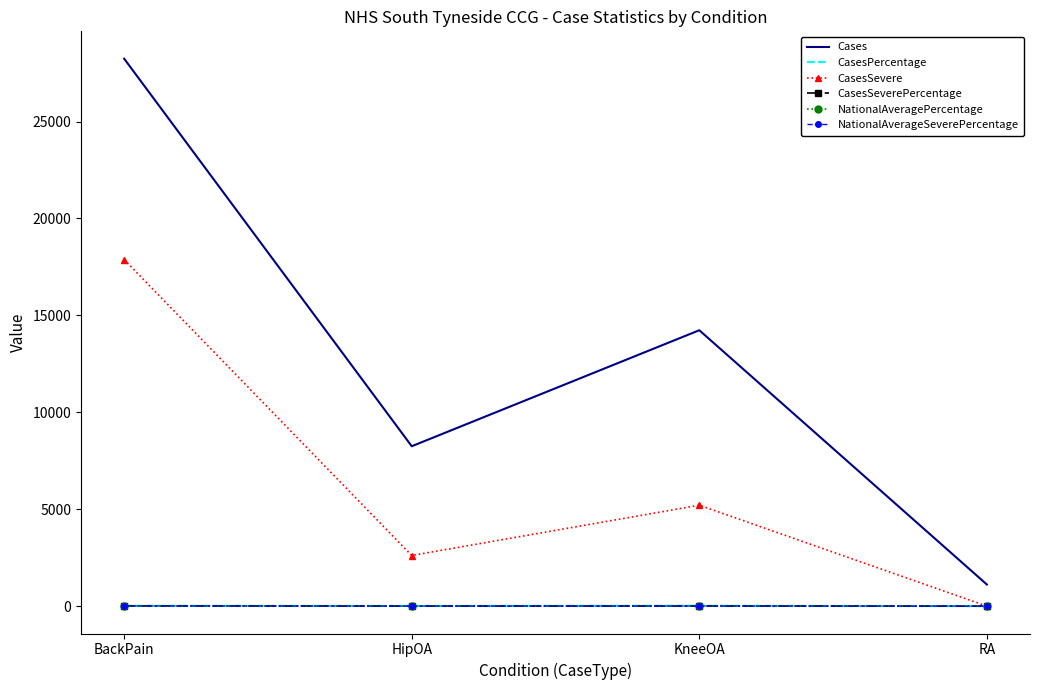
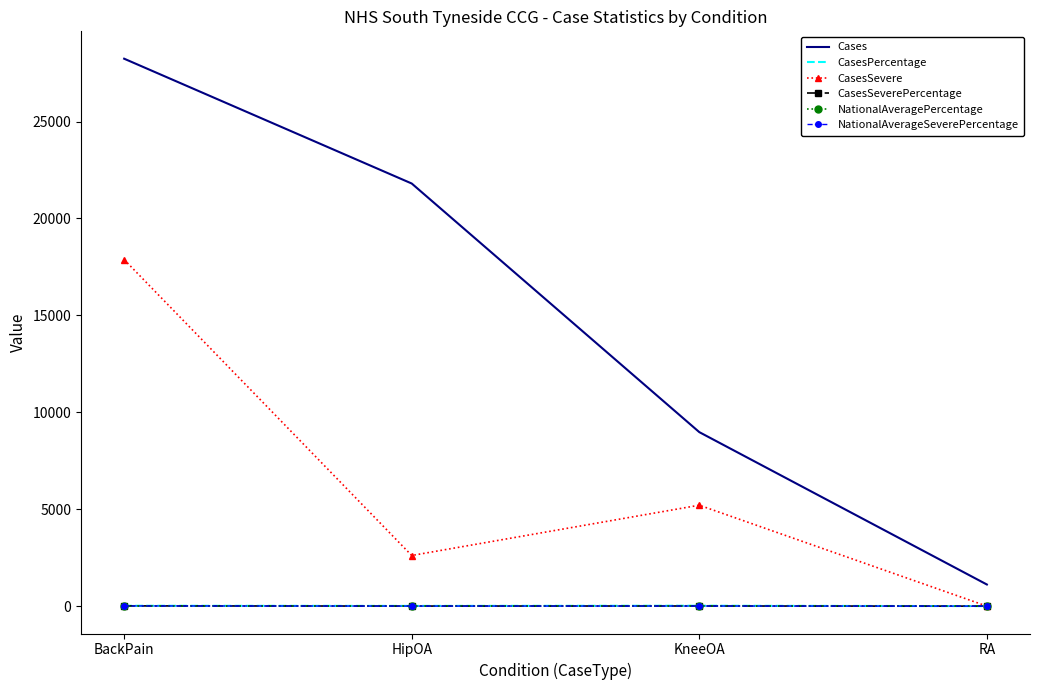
  {
    "Cases": {
      "BackPain": 28200,
-     "HipOA": 8200,
-     "KneeOA": 14200,
+     "HipOA": 21800,
+     "KneeOA": 9000,
      "RA": 1100
    },
    "NationalAverageSeverePercentage": {
      "BackPain": 0,
      "HipOA": 0,
      "KneeOA": 0
    },
    "CasesSevere": {
      "BackPain": 17900,
      "HipOA": 2600,
      "KneeOA": 5200
    }
  }
